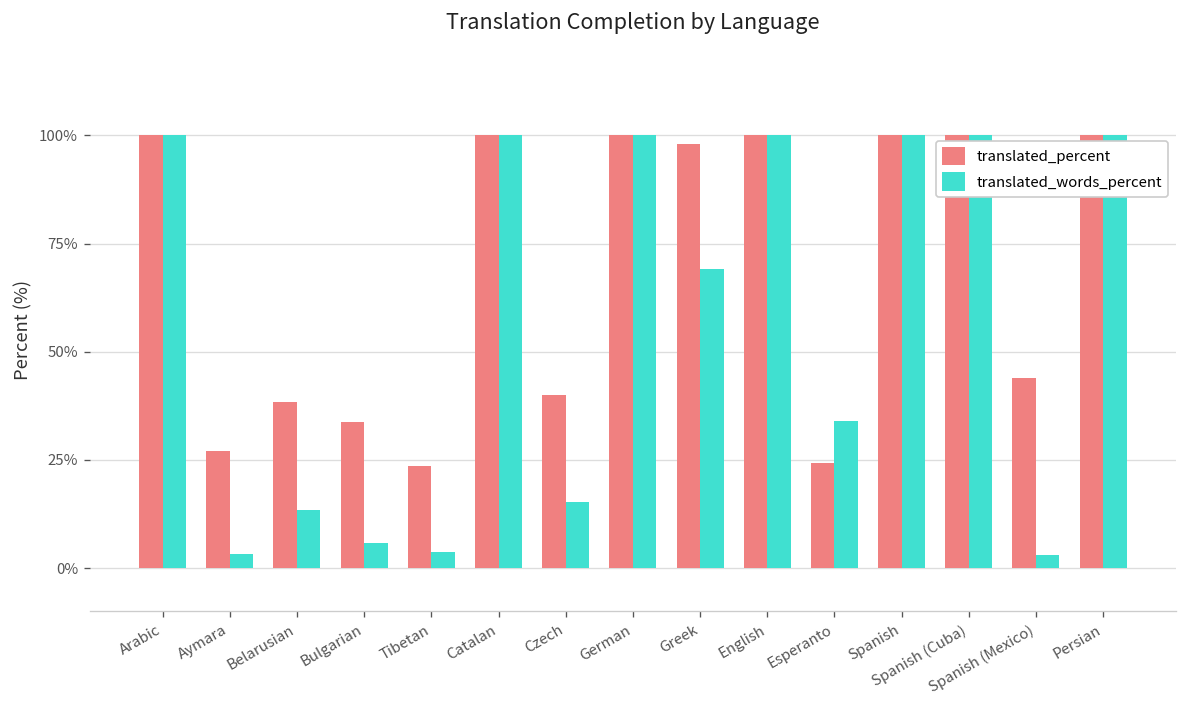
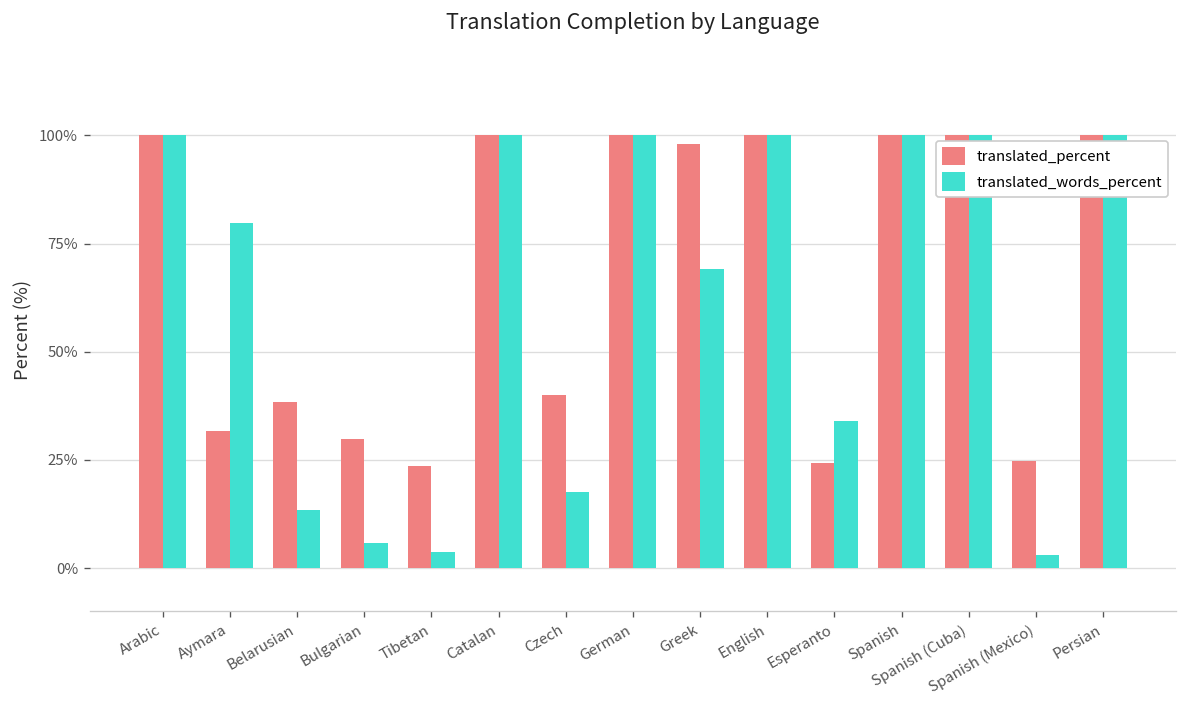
  {
    "translated_percent": {
      "Arabic": "100%",
-     "Aymara": "27%",
+     "Aymara": "32%",
      "Belarusian": "39%",
-     "Bulgarian": "34%",
+     "Bulgarian": "30%",
      "Tibetan": "24%",
      "Catalan": "100%",
      "Czech": "40%",
      "German": "100%",
      "Greek": "98%",
      "English": "100%",
      "Esperanto": "24%",
      "Spanish": "100%",
      "Spanish (Cuba)": "100%",
-     "Spanish (Mexico)": "44%",
+     "Spanish (Mexico)": "25%",
      "Persian": "100%"
    },
    "translated_words_percent": {
      "Arabic": "100%",
-     "Aymara": "3%",
+     "Aymara": "80%",
      "Belarusian": "13%",
      "Bulgarian": "6%",
      "Tibetan": "4%",
      "Catalan": "100%",
-     "Czech": "15%",
+     "Czech": "18%",
      "German": "100%",
      "Greek": "69%",
      "English": "100%",
      "Esperanto": "34%",
      "Spanish": "100%",
      "Spanish (Cuba)": "100%",
      "Spanish (Mexico)": "3%",
      "Persian": "100%"
    }
  }
